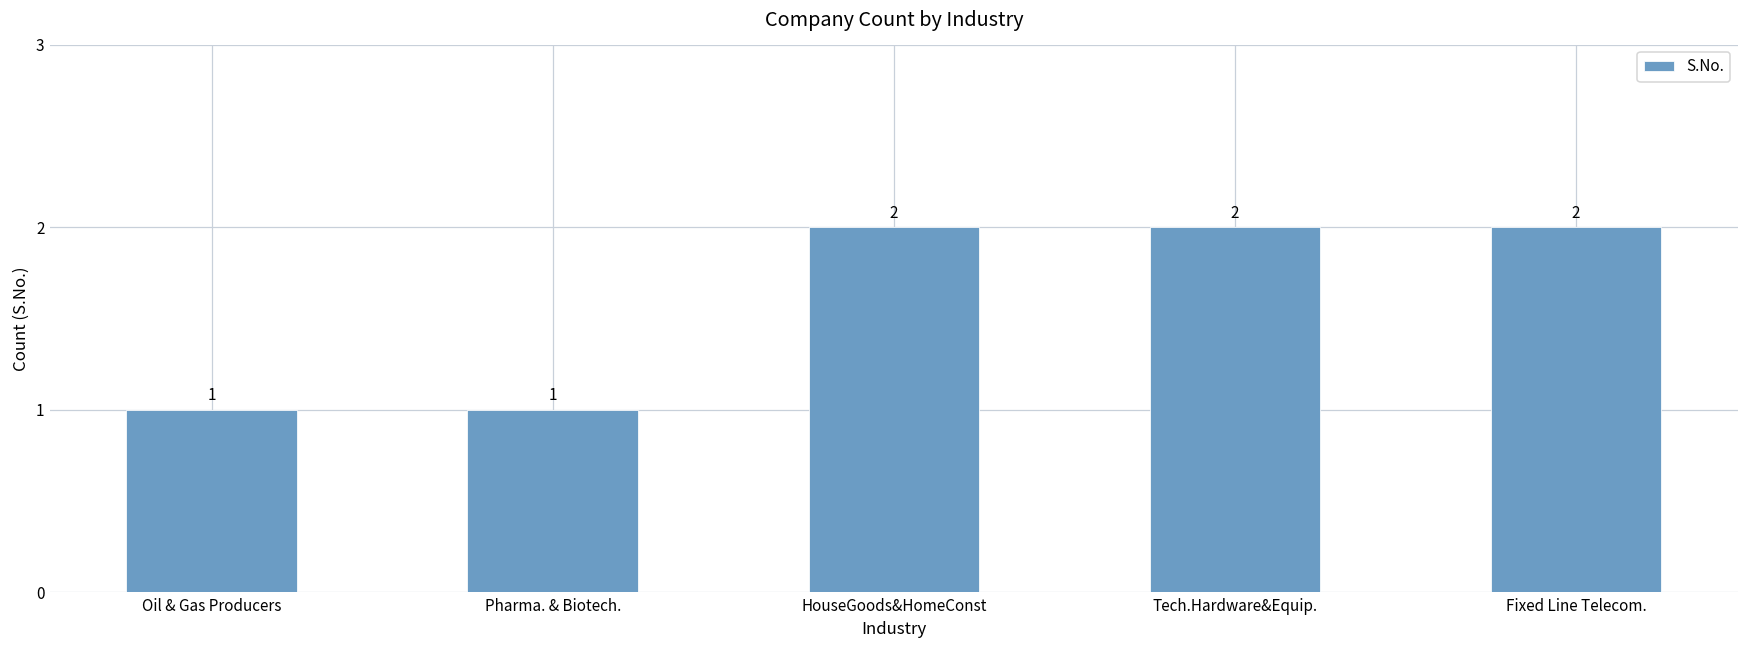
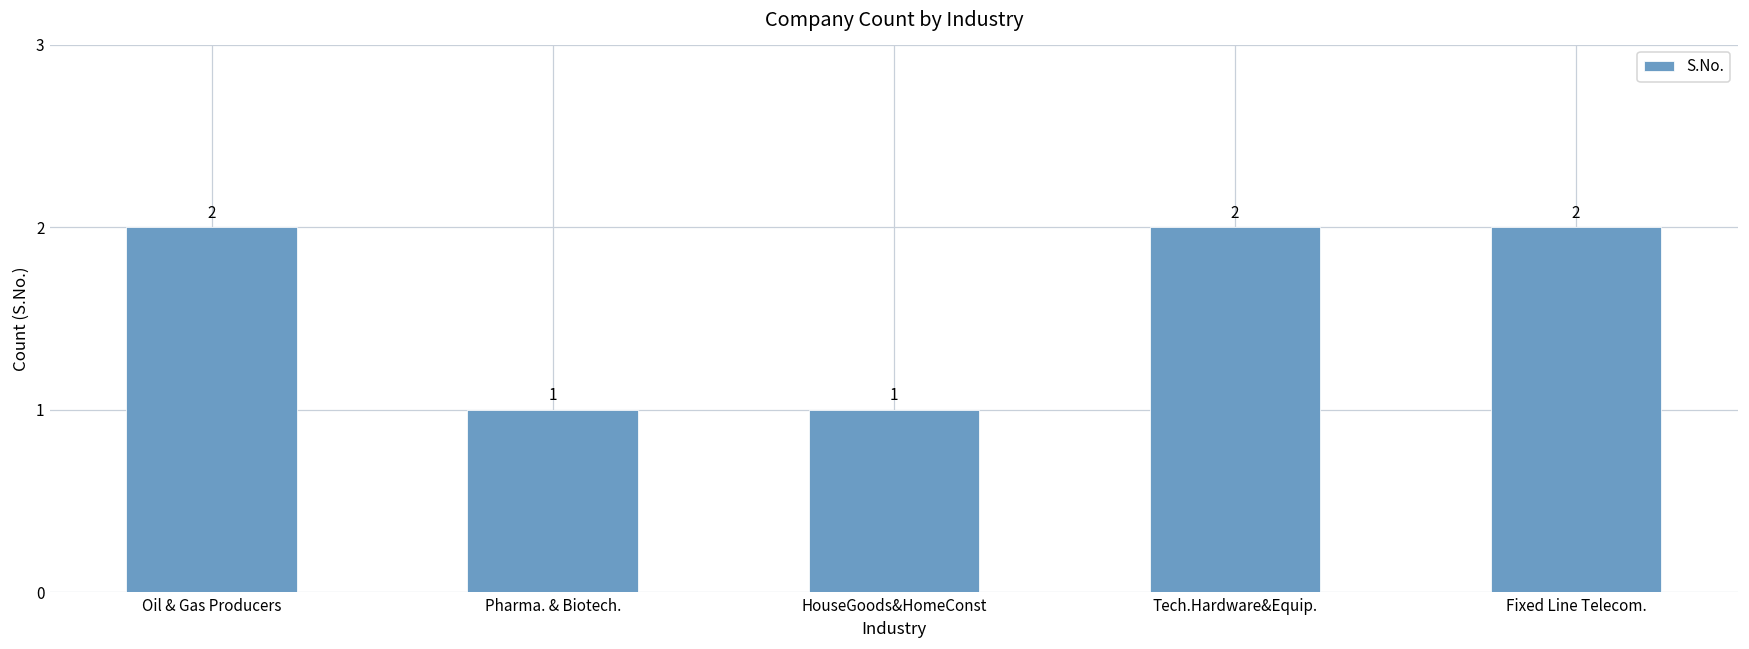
  {
-   "Oil & Gas Producers": 1,
+   "Oil & Gas Producers": 2,
    "Pharma. & Biotech.": 1,
-   "HouseGoods&HomeConst": 2,
+   "HouseGoods&HomeConst": 1,
    "Tech.Hardware&Equip.": 2,
    "Fixed Line Telecom.": 2
  }
